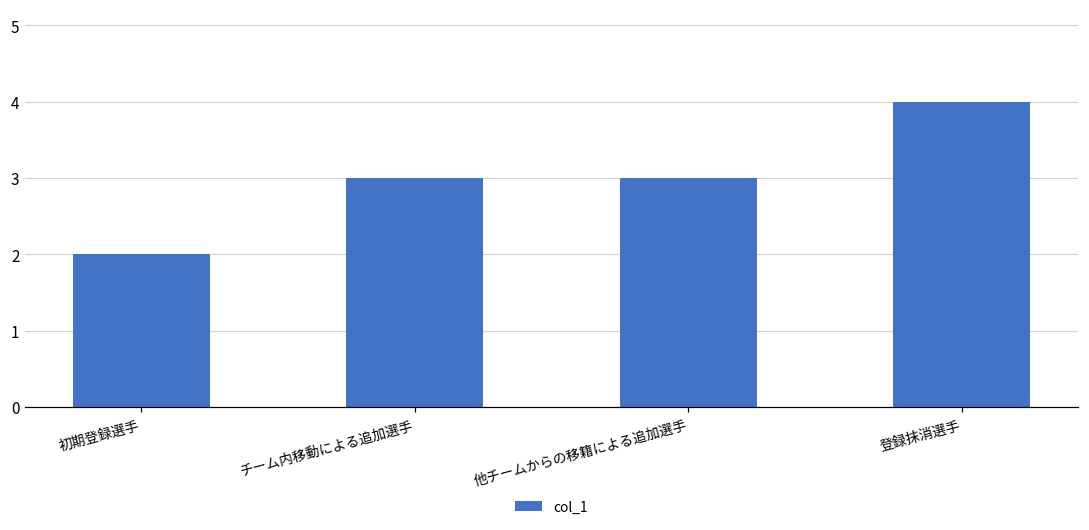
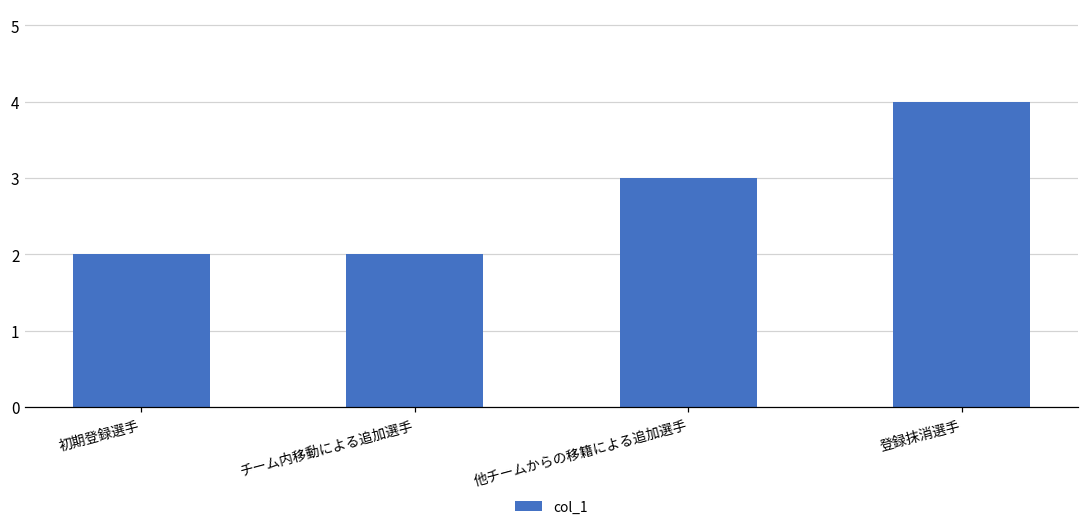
  {
    "初期登録選手": 2,
-   "チーム内移動による追加選手": 3,
+   "チーム内移動による追加選手": 2,
    "他チームからの移籍による追加選手": 3,
    "登録抹消選手": 4
  }
